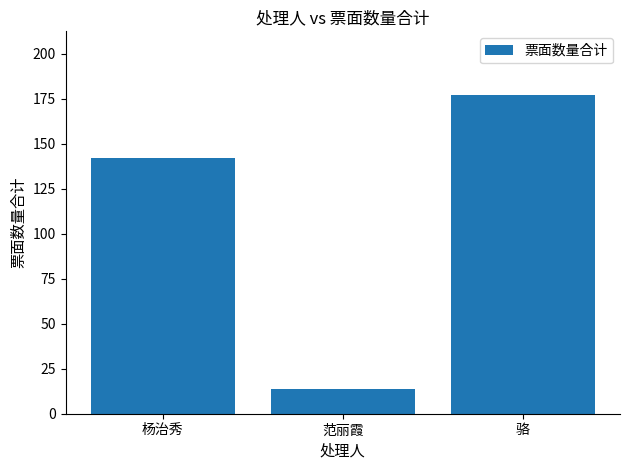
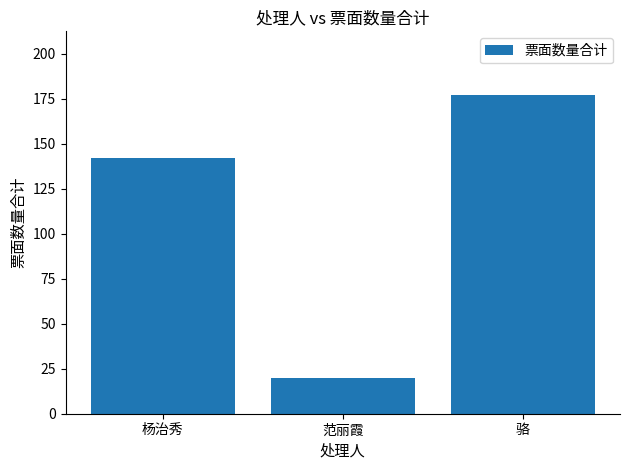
  {
    "杨治秀": 142,
-   "范丽霞": 14,
+   "范丽霞": 20,
    "骆": 177
  }
